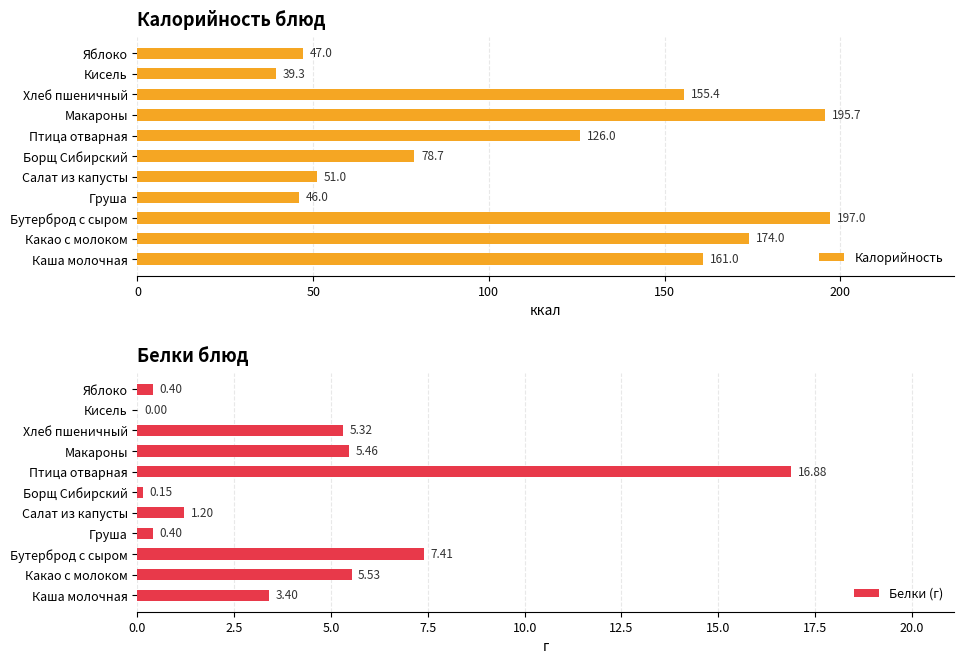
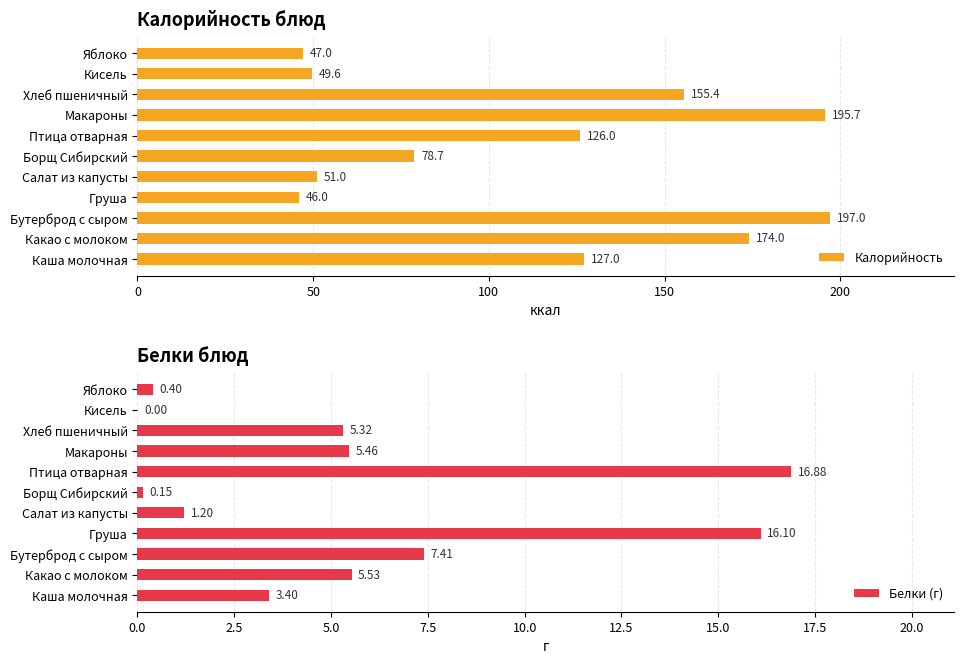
  {
    "Калорийность блюд": {
      "Яблоко": 47.0,
-     "Кисель": 39.3,
+     "Кисель": 49.6,
      "Хлеб пшеничный": 155.4,
      "Макароны": 195.7,
      "Птица отварная": 126.0,
      "Борщ Сибирский": 78.7,
      "Салат из капусты": 51.0,
      "Груша": 46.0,
      "Бутерброд с сыром": 197.0,
      "Какао с молоком": 174.0,
-     "Каша молочная": 161.0
+     "Каша молочная": 127.0
    },
    "Белки блюд": {
      "Яблоко": 0.40,
      "Кисель": 0.00,
      "Хлеб пшеничный": 5.32,
      "Макароны": 5.46,
      "Птица отварная": 16.88,
      "Борщ Сибирский": 0.15,
      "Салат из капусты": 1.20,
-     "Груша": 0.40,
+     "Груша": 16.10,
      "Бутерброд с сыром": 7.41,
      "Какао с молоком": 5.53,
      "Каша молочная": 3.40
    }
  }
